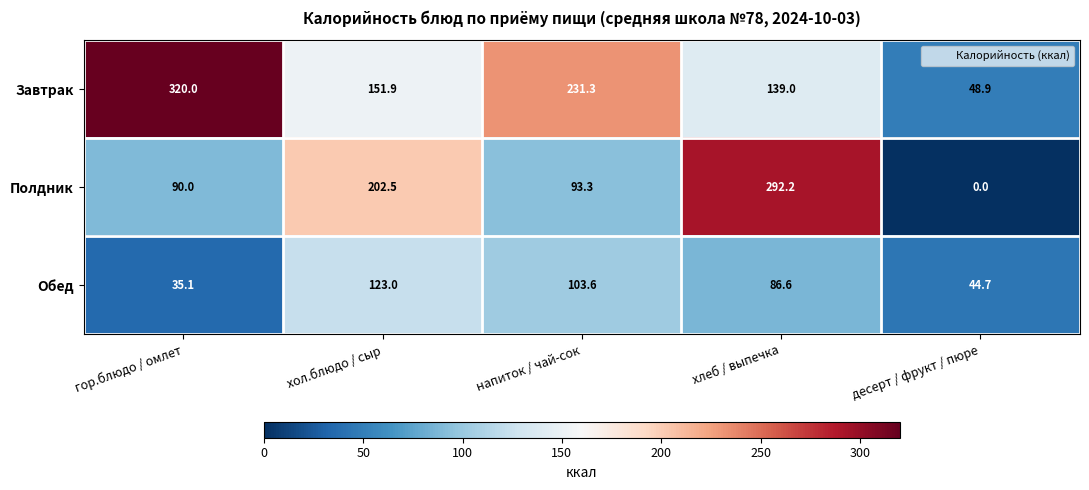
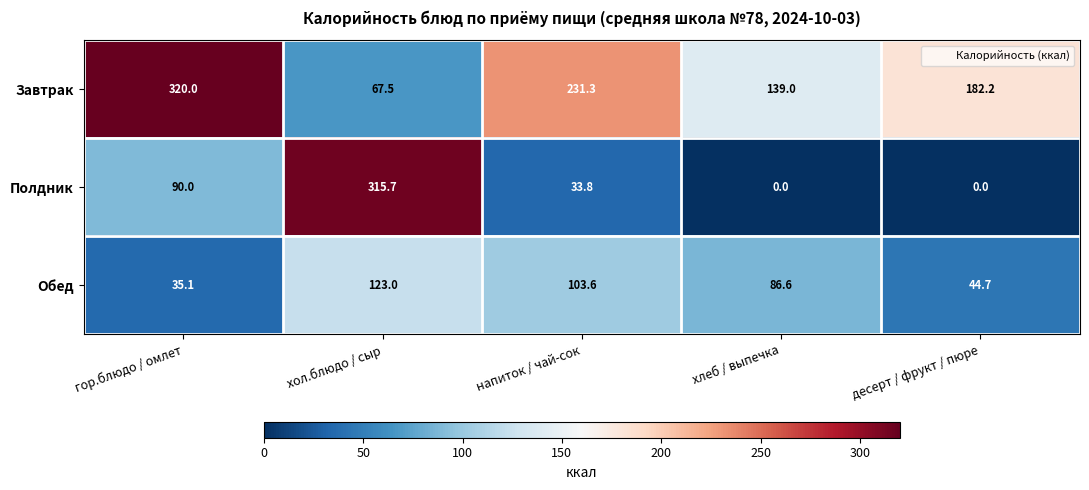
  {
    "Завтрак": {
      "гор.блюдо / омлет": 320.0,
-     "хол.блюдо / сыр": 151.9,
+     "хол.блюдо / сыр": 67.5,
      "напиток / чай-сок": 231.3,
      "хлеб / выпечка": 139.0,
-     "десерт / фрукт / пюре": 48.9
+     "десерт / фрукт / пюре": 182.2
    },
    "Полдник": {
      "гор.блюдо / омлет": 90.0,
-     "хол.блюдо / сыр": 202.5,
-     "напиток / чай-сок": 93.3,
-     "хлеб / выпечка": 292.2,
+     "хол.блюдо / сыр": 315.7,
+     "напиток / чай-сок": 33.8,
+     "хлеб / выпечка": 0.0,
      "десерт / фрукт / пюре": 0.0
    },
    "Обед": {
      "гор.блюдо / омлет": 35.1,
      "хол.блюдо / сыр": 123.0,
      "напиток / чай-сок": 103.6,
      "хлеб / выпечка": 86.6,
      "десерт / фрукт / пюре": 44.7
    }
  }
